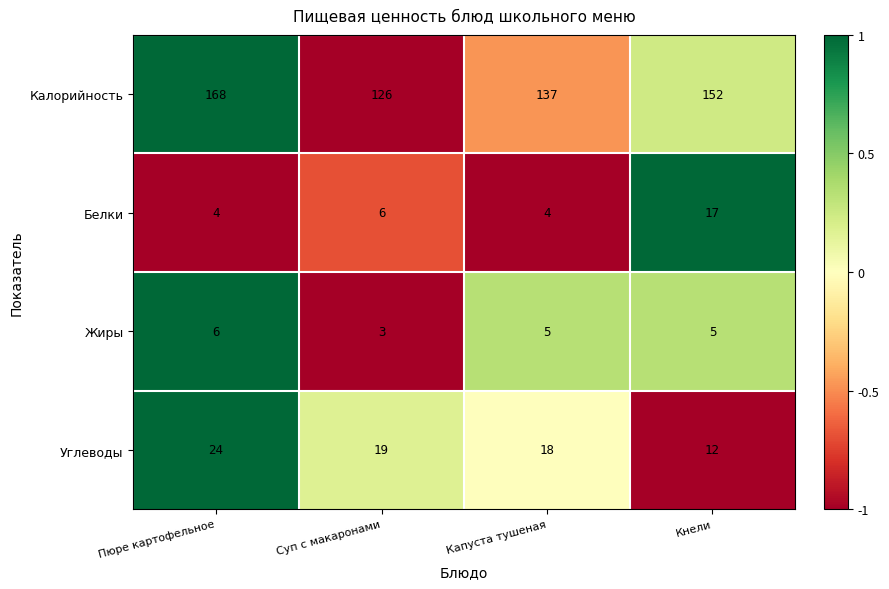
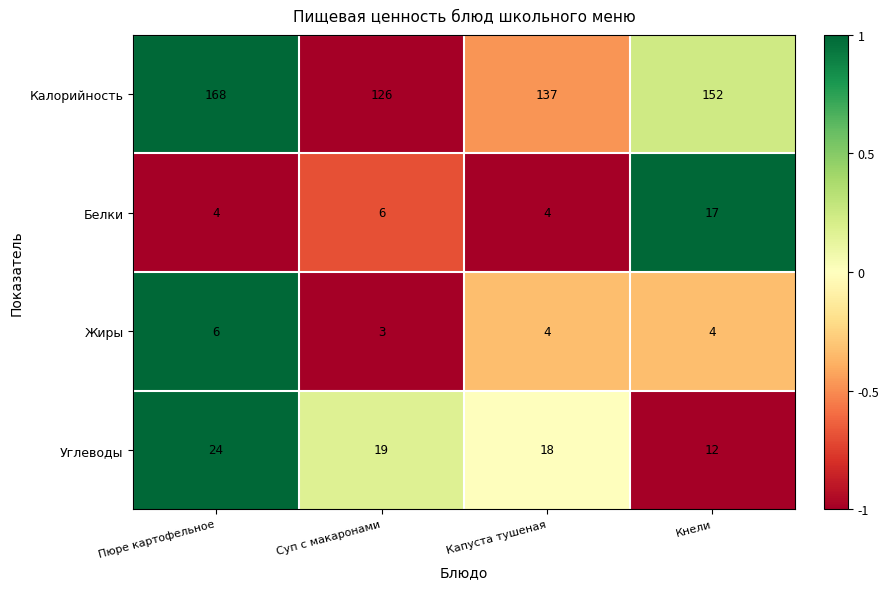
  {
    "Калорийность": {
      "Пюре картофельное": 168,
      "Суп с макаронами": 126,
      "Капуста тушеная": 137,
      "Кнели": 152
    },
    "Белки": {
      "Пюре картофельное": 4,
      "Суп с макаронами": 6,
      "Капуста тушеная": 4,
      "Кнели": 17
    },
    "Жиры": {
      "Пюре картофельное": 6,
      "Суп с макаронами": 3,
-     "Капуста тушеная": 5,
-     "Кнели": 5
+     "Капуста тушеная": 4,
+     "Кнели": 4
    },
    "Углеводы": {
      "Пюре картофельное": 24,
      "Суп с макаронами": 19,
      "Капуста тушеная": 18,
      "Кнели": 12
    }
  }
